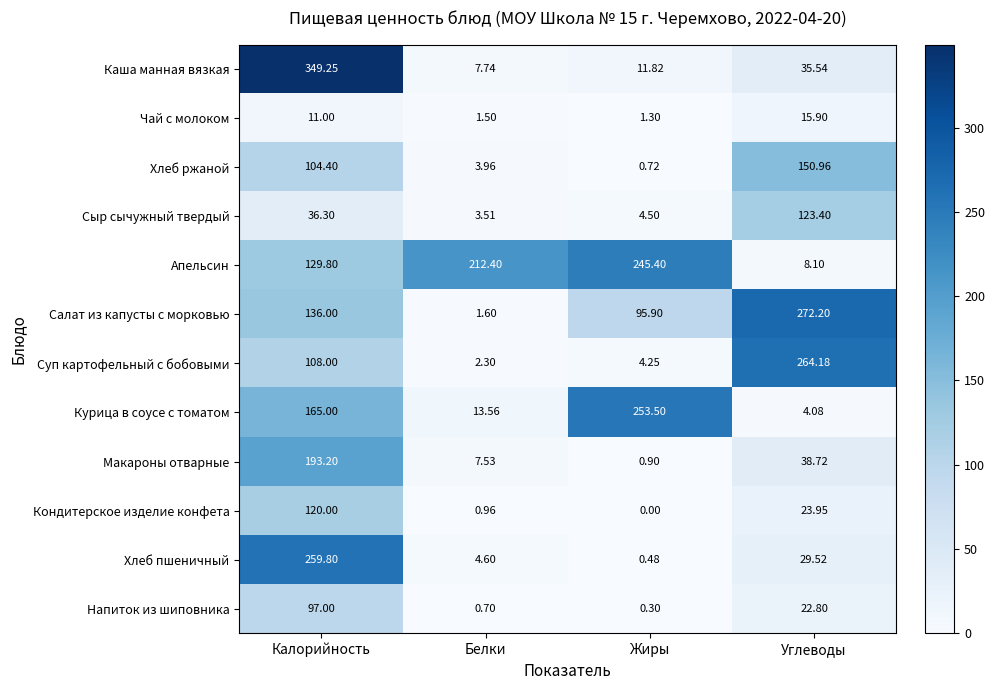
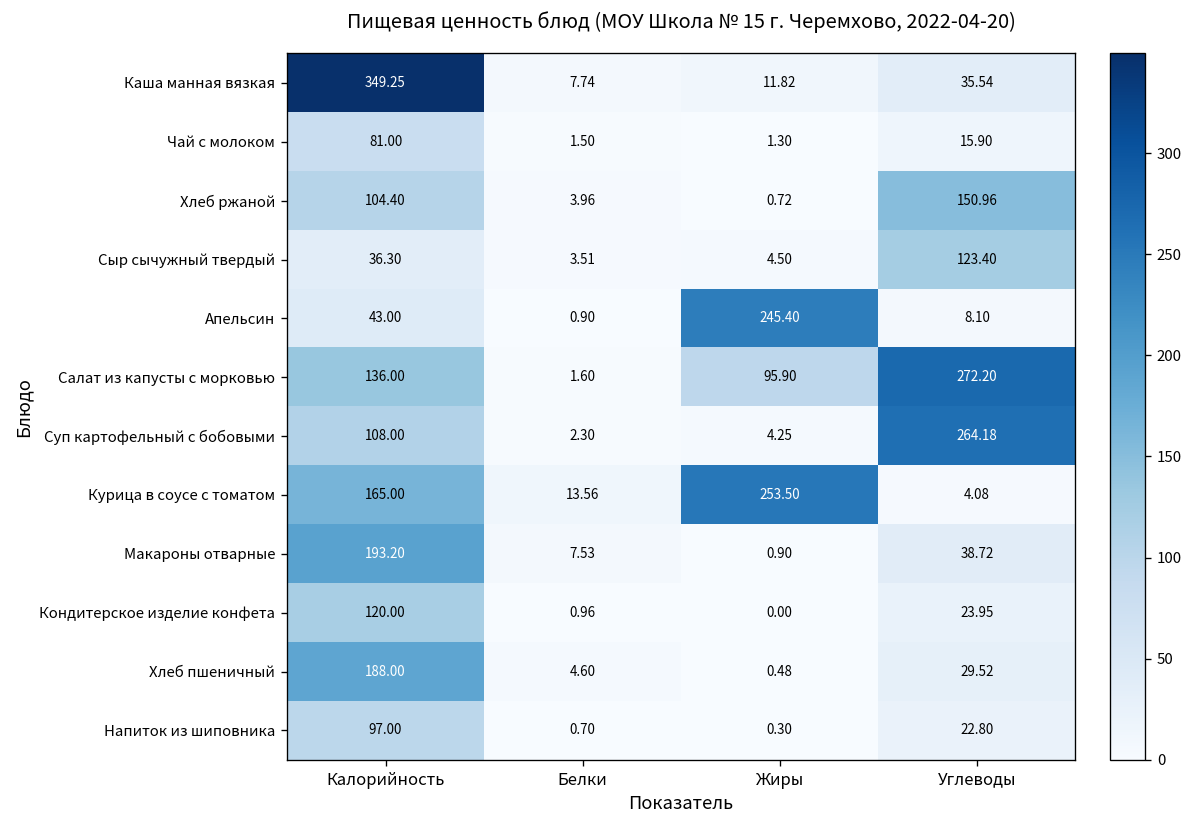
  {
    "Каша манная вязкая": {
      "Калорийность": 349.25,
      "Белки": 7.74,
      "Жиры": 11.82,
      "Углеводы": 35.54
    },
    "Чай с молоком": {
-     "Калорийность": 11.00,
+     "Калорийность": 81.00,
      "Белки": 1.50,
      "Жиры": 1.30,
      "Углеводы": 15.90
    },
    "Хлеб ржаной": {
      "Калорийность": 104.40,
      "Белки": 3.96,
      "Жиры": 0.72,
      "Углеводы": 150.96
    },
    "Сыр сычужный твердый": {
      "Калорийность": 36.30,
      "Белки": 3.51,
      "Жиры": 4.50,
      "Углеводы": 123.40
    },
    "Апельсин": {
-     "Калорийность": 129.80,
-     "Белки": 212.40,
+     "Калорийность": 43.00,
+     "Белки": 0.90,
      "Жиры": 245.40,
      "Углеводы": 8.10
    },
    "Салат из капусты с морковью": {
      "Калорийность": 136.00,
      "Белки": 1.60,
      "Жиры": 95.90,
      "Углеводы": 272.20
    },
    "Суп картофельный с бобовыми": {
      "Калорийность": 108.00,
      "Белки": 2.30,
      "Жиры": 4.25,
      "Углеводы": 264.18
    },
    "Курица в соусе с томатом": {
      "Калорийность": 165.00,
      "Белки": 13.56,
      "Жиры": 253.50,
      "Углеводы": 4.08
    },
    "Макароны отварные": {
      "Калорийность": 193.20,
      "Белки": 7.53,
      "Жиры": 0.90,
      "Углеводы": 38.72
    },
    "Кондитерское изделие конфета": {
      "Калорийность": 120.00,
      "Белки": 0.96,
      "Жиры": 0.00,
      "Углеводы": 23.95
    },
    "Хлеб пшеничный": {
-     "Калорийность": 259.80,
+     "Калорийность": 188.00,
      "Белки": 4.60,
      "Жиры": 0.48,
      "Углеводы": 29.52
    },
    "Напиток из шиповника": {
      "Калорийность": 97.00,
      "Белки": 0.70,
      "Жиры": 0.30,
      "Углеводы": 22.80
    }
  }
